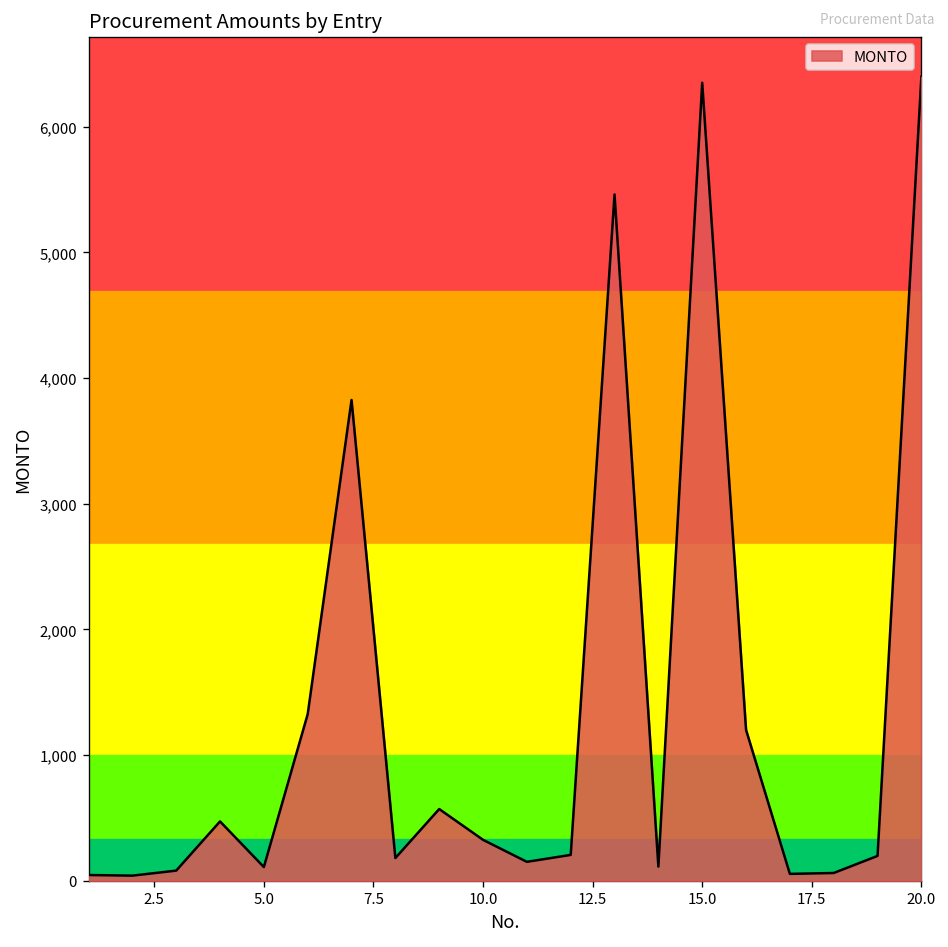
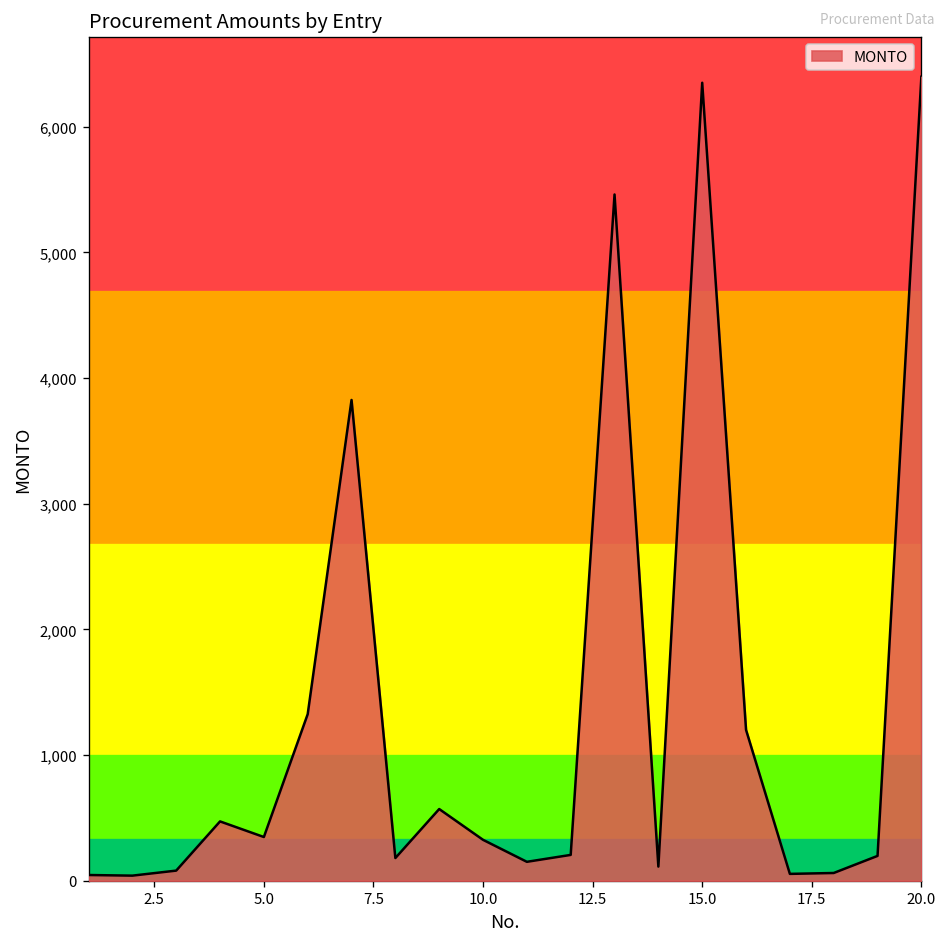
  {
-   "5.0": "110",
+   "5.0": "350",
    "10.0": "330",
    "15.0": "6,350",
    "20.0": "6,400"
  }
